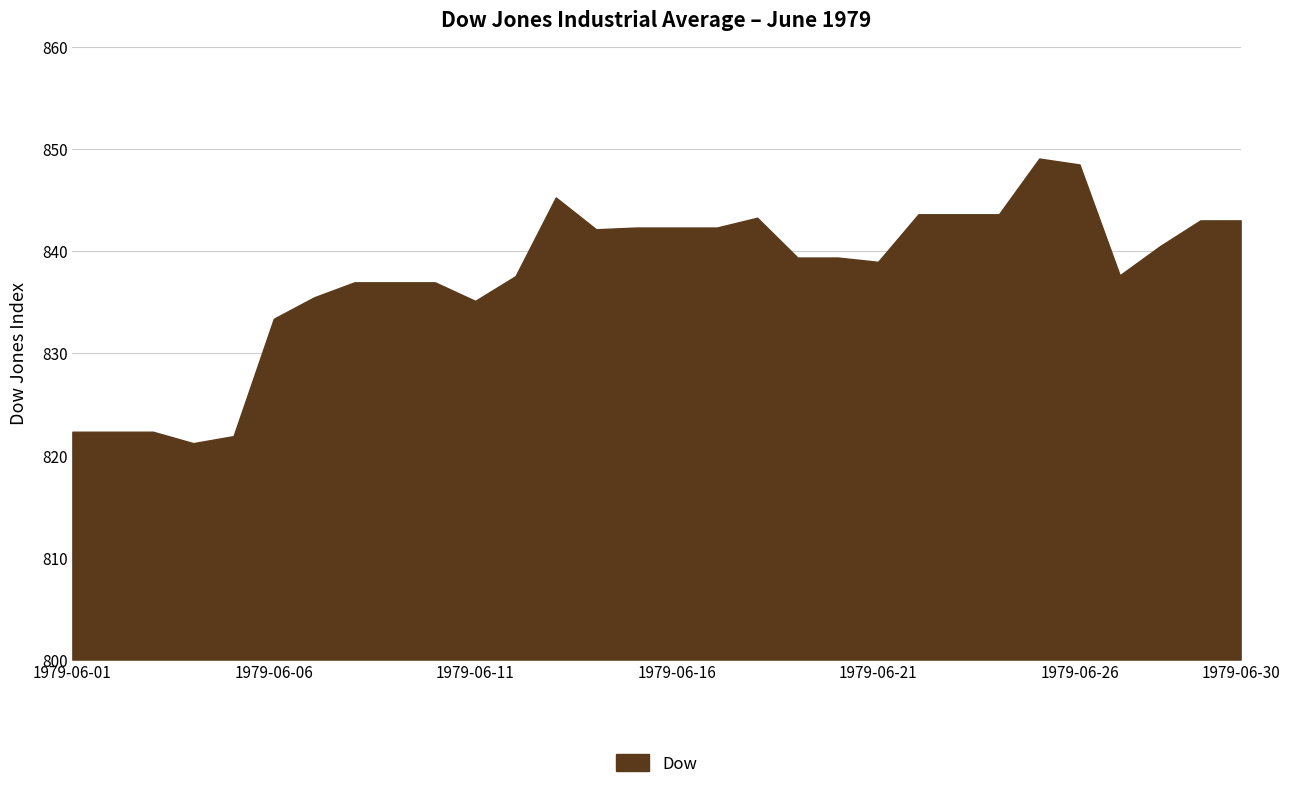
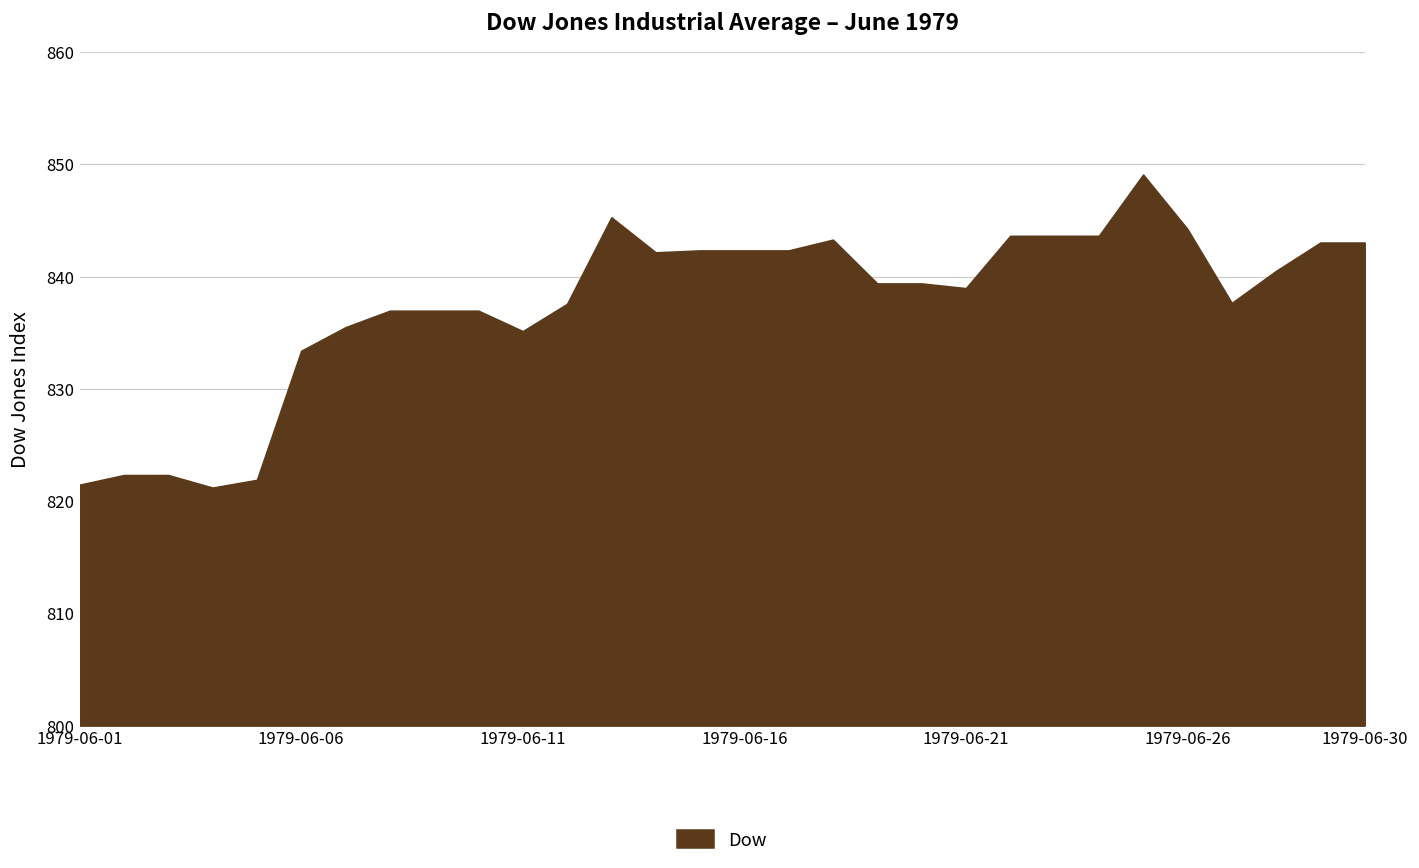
  {
-   "1979-06-01": 822.3,
+   "1979-06-01": 821.5,
    "1979-06-06": 833.4,
    "1979-06-11": 835.2,
    "1979-06-16": 842.3,
    "1979-06-21": 839.0,
-   "1979-06-26": 848.5,
+   "1979-06-26": 844.3,
    "1979-06-30": 843.0
  }
